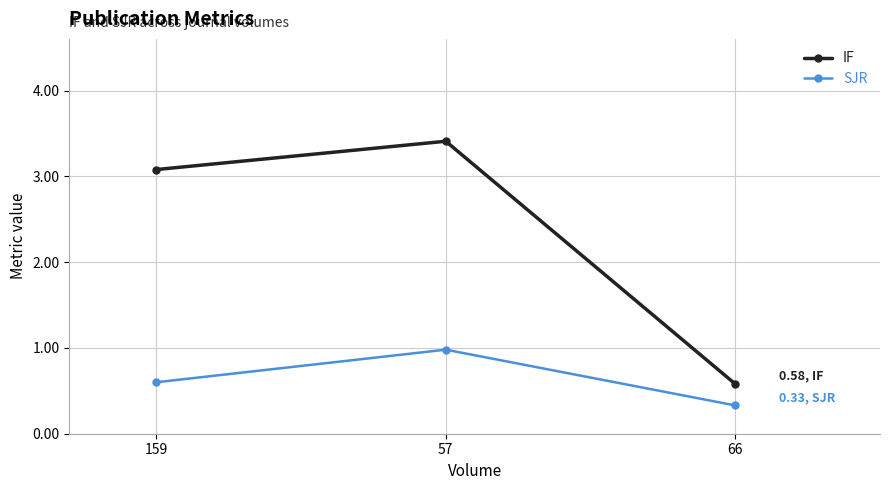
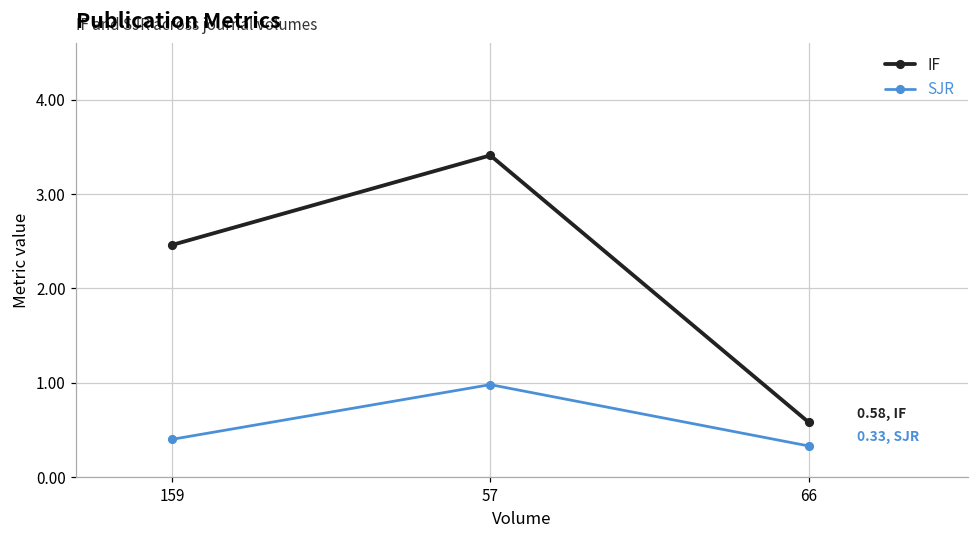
  {
    "IF": {
-     "159": 3.1,
+     "159": 2.5,
      "57": 3.4,
      "66": 0.6
    },
    "SJR": {
-     "159": 0.6,
+     "159": 0.4,
      "57": 1.0,
      "66": 0.3
    }
  }
